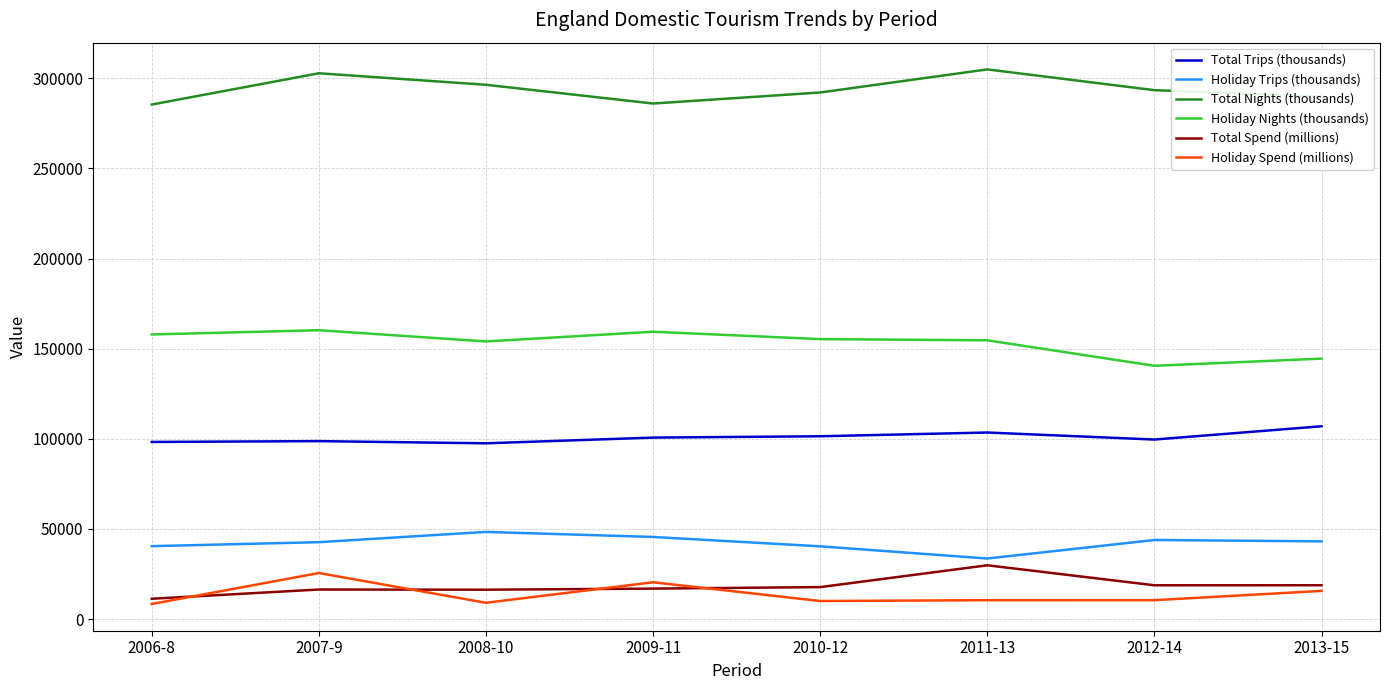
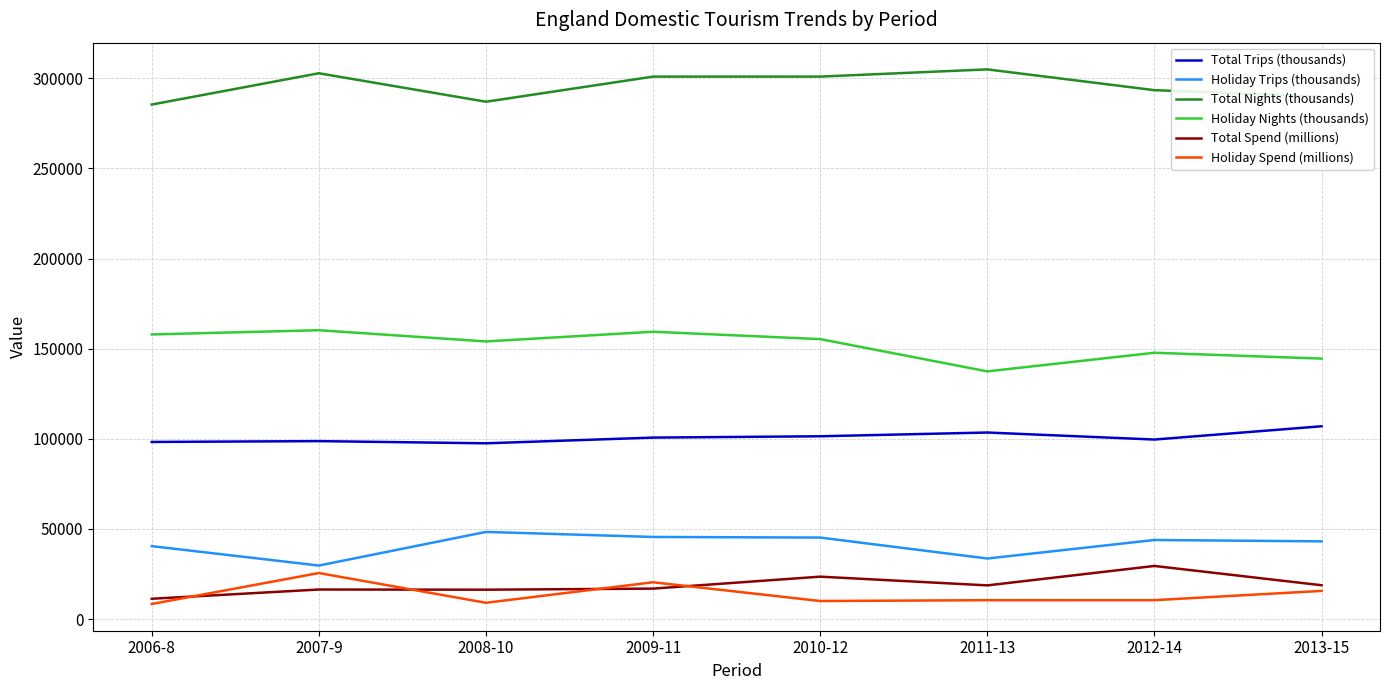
  {
    "Total Trips (thousands)": {
      "2006-8": 98000,
      "2007-9": 99000,
      "2008-10": 98000,
      "2009-11": 101000,
      "2010-12": 101000,
      "2011-13": 104000,
      "2012-14": 100000,
      "2013-15": 107000
    },
    "Holiday Trips (thousands)": {
      "2006-8": 40000,
-     "2007-9": 43000,
+     "2007-9": 30000,
      "2008-10": 48000,
      "2009-11": 46000,
-     "2010-12": 40000,
+     "2010-12": 45000,
      "2011-13": 34000,
      "2012-14": 44000,
      "2013-15": 43000
    },
    "Total Nights (thousands)": {
      "2006-8": 285000,
      "2007-9": 303000,
-     "2008-10": 296000,
-     "2009-11": 286000,
-     "2010-12": 292000,
+     "2008-10": 287000,
+     "2009-11": 301000,
+     "2010-12": 301000,
      "2011-13": 305000,
      "2012-14": 293000
    },
    "Holiday Nights (thousands)": {
      "2006-8": 158000,
      "2007-9": 160000,
      "2008-10": 154000,
      "2009-11": 159000,
      "2010-12": 155000,
-     "2011-13": 155000,
-     "2012-14": 141000,
+     "2011-13": 137000,
+     "2012-14": 148000,
      "2013-15": 144000
    },
    "Total Spend (millions)": {
      "2006-8": 11000,
      "2007-9": 16000,
      "2008-10": 16000,
      "2009-11": 17000,
-     "2010-12": 18000,
-     "2011-13": 30000,
-     "2012-14": 19000,
+     "2010-12": 24000,
+     "2011-13": 19000,
+     "2012-14": 29000,
      "2013-15": 19000
    },
    "Holiday Spend (millions)": {
      "2006-8": 8000,
      "2007-9": 26000,
      "2008-10": 9000,
      "2009-11": 20000,
      "2010-12": 10000,
      "2011-13": 11000,
      "2012-14": 11000,
      "2013-15": 16000
    }
  }
